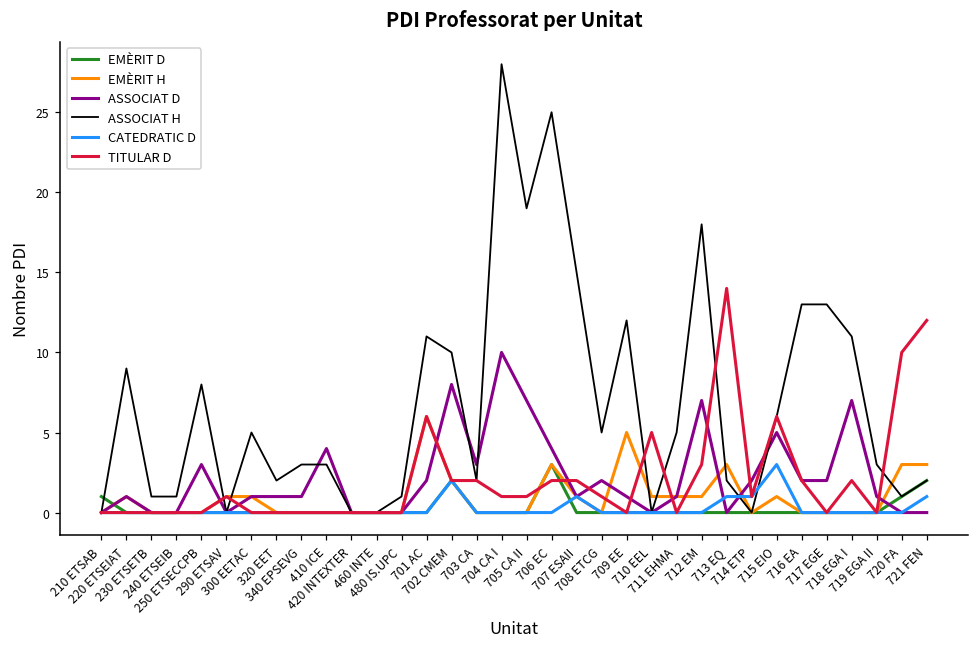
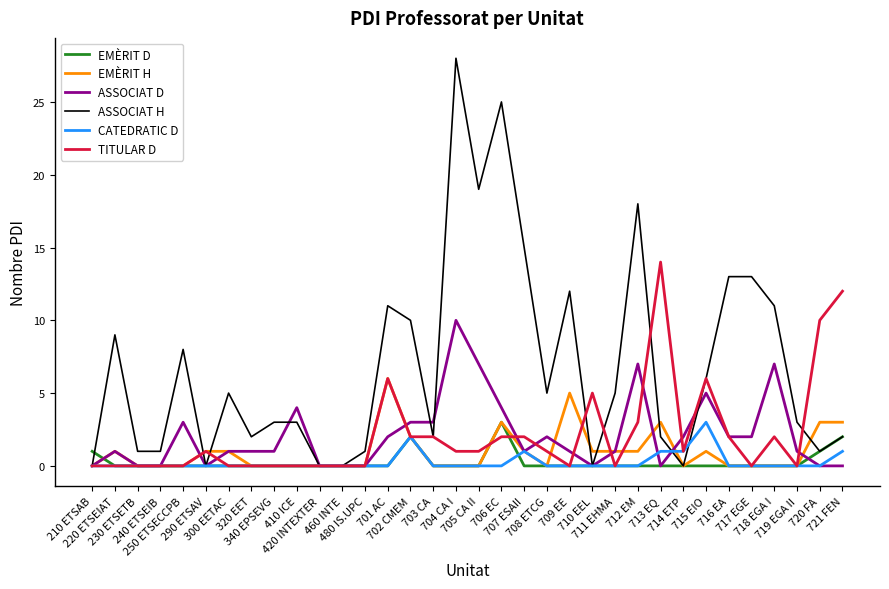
  {
    "EMÈRIT D": {
      "210 ETSAB": 1,
      "707 ESAII": 0,
      "715 EIO": 0
    },
    "EMÈRIT H": {
      "709 EE": 5,
      "710 EEL": 1,
      "712 EM": 1,
      "713 EQ": 3,
      "715 EIO": 1,
      "720 FA": 3,
      "721 FEN": 3
    },
    "ASSOCIAT D": {
      "250 ETSECCPB": 3,
      "320 EET": 1,
      "340 EPSEVG": 1,
      "410 ICE": 4,
      "701 AC": 2,
-     "702 CMEM": 8,
+     "702 CMEM": 3,
      "703 CA": 3,
      "704 CA I": 10,
      "705 CA II": 7,
      "706 EC": 4,
      "708 ETCG": 2,
      "709 EE": 1,
      "712 EM": 7,
      "714 ETP": 2,
      "715 EIO": 5,
      "717 EGE": 2,
      "718 EGA I": 7,
      "719 EGA II": 1,
      "721 FEN": 0
    },
    "ASSOCIAT H": {
      "220 ETSEIAT": 9,
      "230 ETSETB": 1,
      "240 ETSEIB": 1,
      "250 ETSECCPB": 8,
      "300 EETAC": 5,
      "320 EET": 2,
      "340 EPSEVG": 3,
      "410 ICE": 3,
      "480 IS.UPC": 1,
      "701 AC": 11,
      "702 CMEM": 10,
      "704 CA I": 28,
      "705 CA II": 19,
      "706 EC": 25,
      "707 ESAII": 15,
      "708 ETCG": 5,
      "709 EE": 12,
      "711 EHMA": 5,
      "712 EM": 18,
      "713 EQ": 2,
      "716 EA": 13,
      "717 EGE": 13,
      "718 EGA I": 11,
      "719 EGA II": 3
    },
    "CATEDRATIC D": {
      "706 EC": 0,
      "713 EQ": 1,
      "715 EIO": 3,
      "721 FEN": 1
    },
    "TITULAR D": {
      "704 CA I": 1,
      "705 CA II": 1,
      "706 EC": 2,
      "707 ESAII": 2,
      "708 ETCG": 1,
      "710 EEL": 5,
      "712 EM": 3,
      "713 EQ": 14,
      "718 EGA I": 2,
      "720 FA": 10,
      "721 FEN": 12
    }
  }
